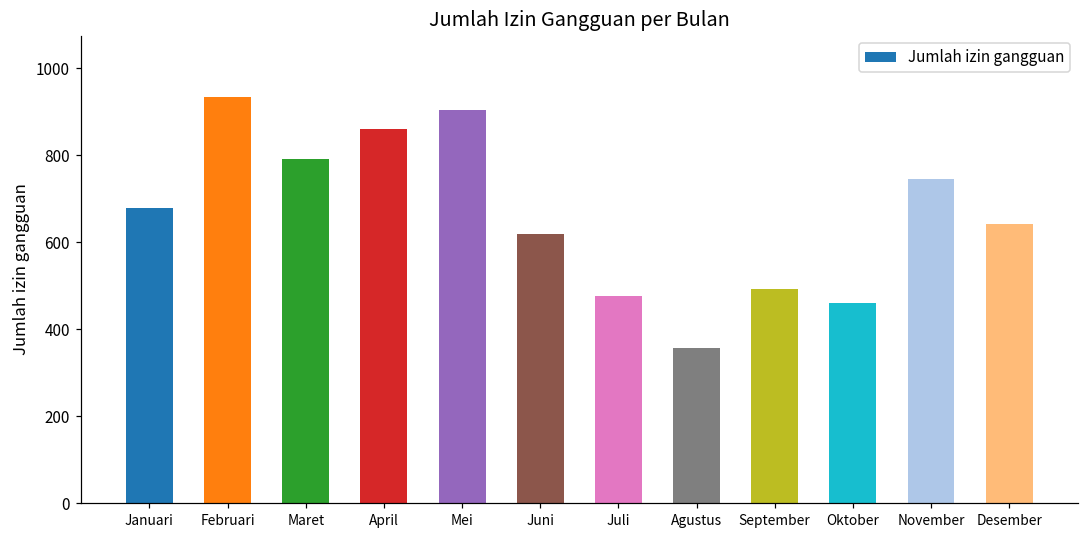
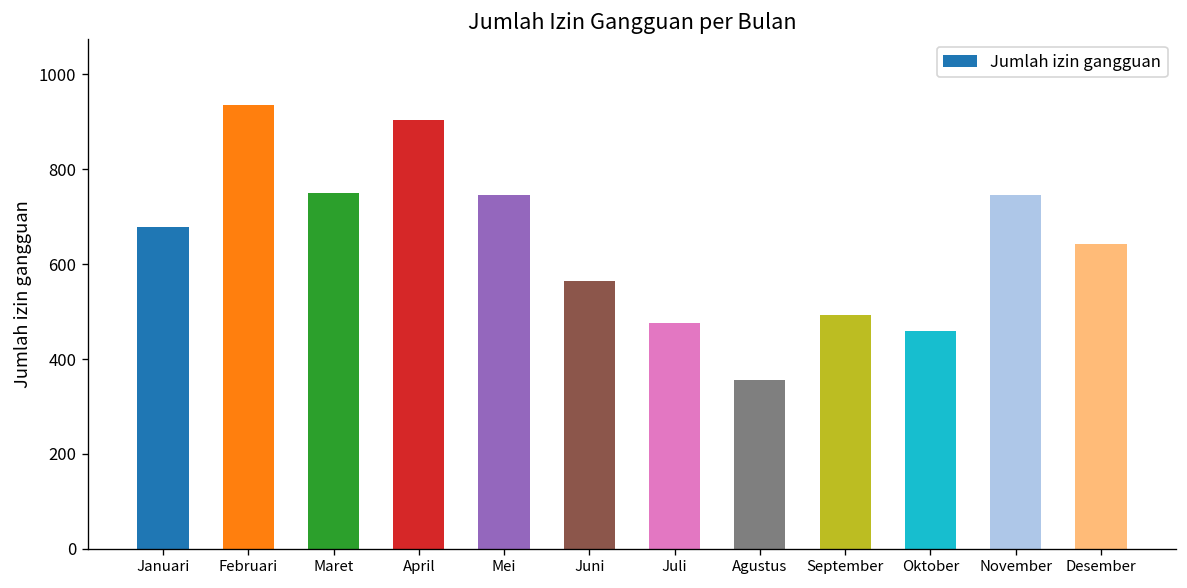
  {
    "Januari": 680,
    "Februari": 940,
-   "Maret": 790,
-   "April": 860,
-   "Mei": 910,
-   "Juni": 620,
+   "Maret": 750,
+   "April": 900,
+   "Mei": 750,
+   "Juni": 560,
    "Juli": 480,
    "Agustus": 360,
    "September": 490,
    "Oktober": 460,
    "November": 750,
    "Desember": 640
  }
